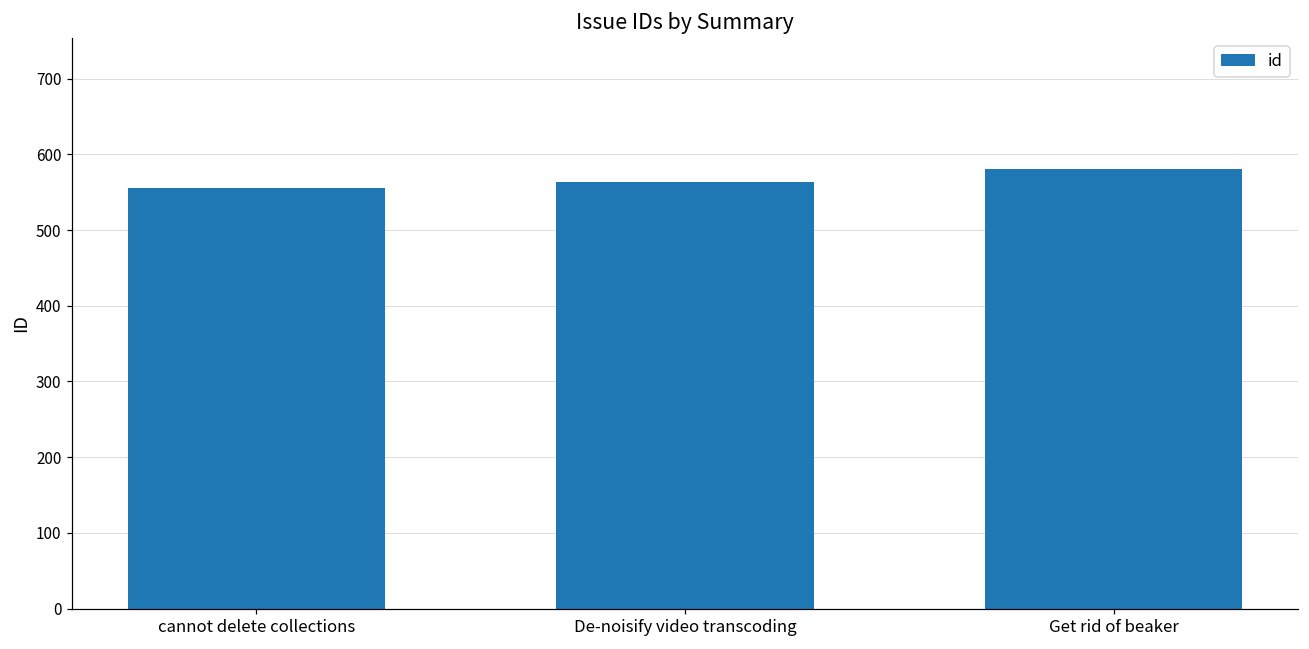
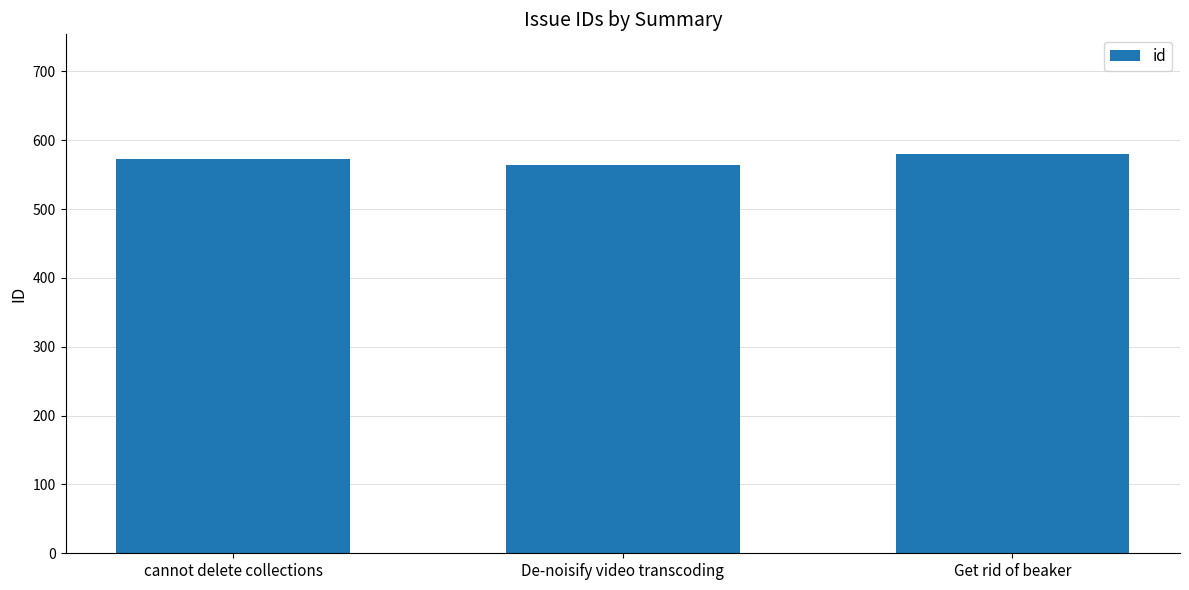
  {
-   "cannot delete collections": 560,
+   "cannot delete collections": 570,
    "De-noisify video transcoding": 560,
    "Get rid of beaker": 580
  }
